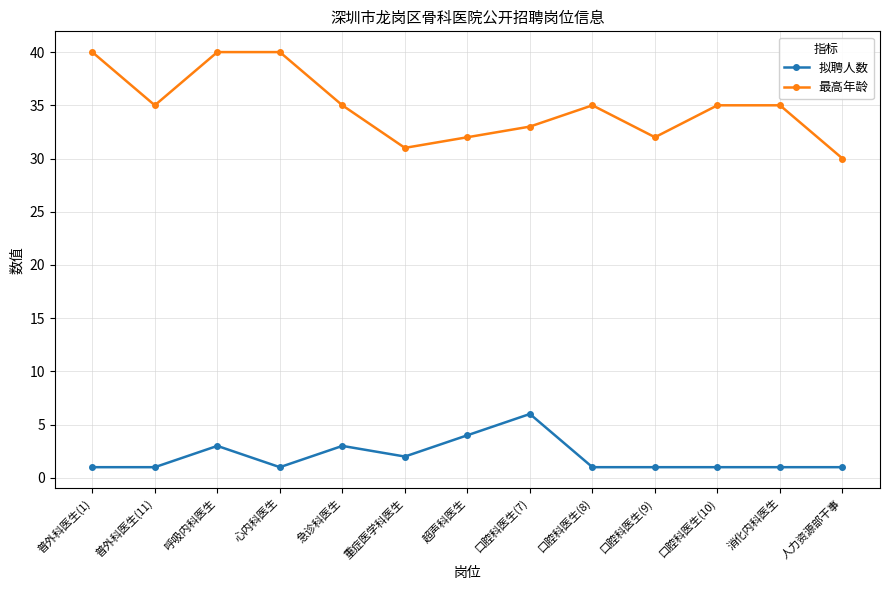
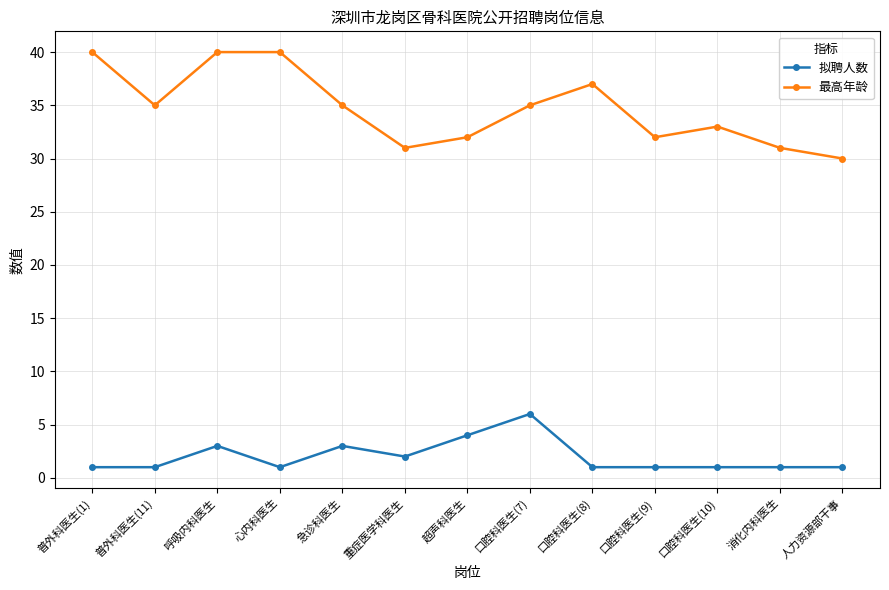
  {
    "拟聘人数": {
      "普外科医生(1)": 1,
      "普外科医生(11)": 1,
      "呼吸内科医生": 3,
      "心内科医生": 1,
      "急诊科医生": 3,
      "重症医学科医生": 2,
      "超声科医生": 4,
      "口腔科医生(7)": 6,
      "口腔科医生(8)": 1,
      "口腔科医生(9)": 1,
      "口腔科医生(10)": 1,
      "消化内科医生": 1,
      "人力资源部干事": 1
    },
    "最高年龄": {
      "普外科医生(1)": 40,
      "普外科医生(11)": 35,
      "呼吸内科医生": 40,
      "心内科医生": 40,
      "急诊科医生": 35,
      "重症医学科医生": 31,
      "超声科医生": 32,
-     "口腔科医生(7)": 33,
-     "口腔科医生(8)": 35,
+     "口腔科医生(7)": 35,
+     "口腔科医生(8)": 37,
      "口腔科医生(9)": 32,
-     "口腔科医生(10)": 35,
-     "消化内科医生": 35,
+     "口腔科医生(10)": 33,
+     "消化内科医生": 31,
      "人力资源部干事": 30
    }
  }
